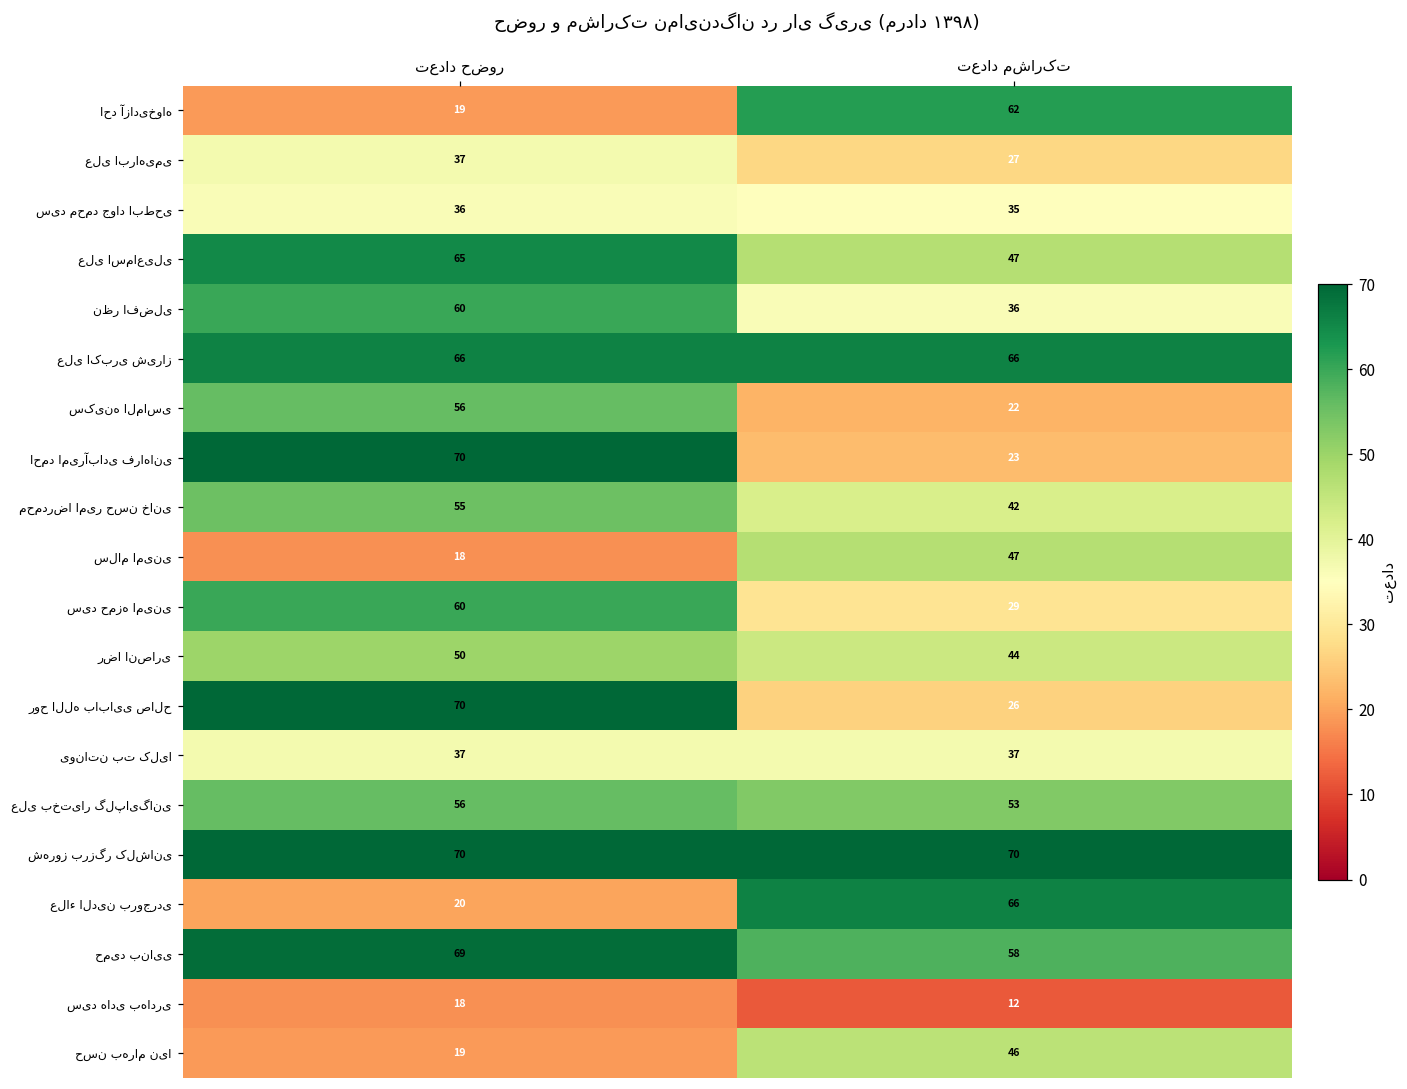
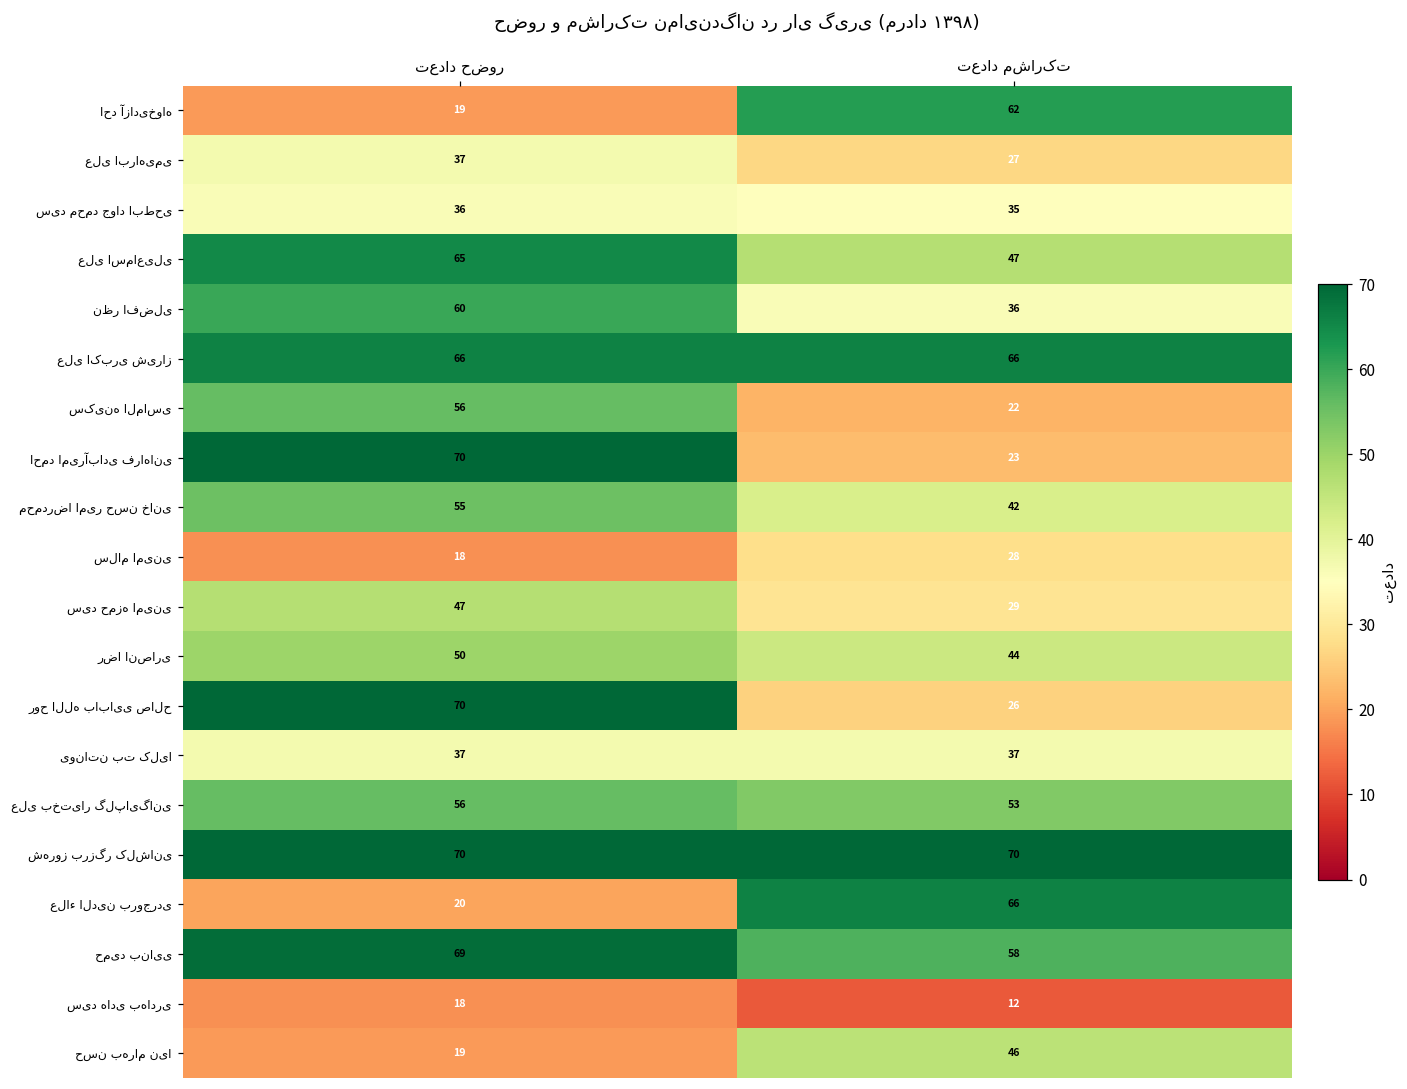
  {
    "احد آزادی‎خواه": {
      "تعداد حضور": 19,
      "تعداد مشارکت": 62
    },
    "علی ابراهیمی": {
      "تعداد حضور": 37,
      "تعداد مشارکت": 27
    },
    "سید محمد جواد ابطحی": {
      "تعداد حضور": 36,
      "تعداد مشارکت": 35
    },
    "علی اسماعیلی": {
      "تعداد حضور": 65,
      "تعداد مشارکت": 47
    },
    "نظر افضلی": {
      "تعداد حضور": 60,
      "تعداد مشارکت": 36
    },
    "علی اکبری شیراز": {
      "تعداد حضور": 66,
      "تعداد مشارکت": 66
    },
    "سکینه الماسی": {
      "تعداد حضور": 56,
      "تعداد مشارکت": 22
    },
    "احمد امیرآبادی فراهانی": {
      "تعداد حضور": 70,
      "تعداد مشارکت": 23
    },
    "محمدرضا امیر حسن خانی": {
      "تعداد حضور": 55,
      "تعداد مشارکت": 42
    },
    "سلام امینی": {
      "تعداد حضور": 18,
-     "تعداد مشارکت": 47
+     "تعداد مشارکت": 28
    },
    "سید حمزه امینی": {
-     "تعداد حضور": 60,
+     "تعداد حضور": 47,
      "تعداد مشارکت": 29
    },
    "رضا انصاری": {
      "تعداد حضور": 50,
      "تعداد مشارکت": 44
    },
    "روح الله بابایی صالح": {
      "تعداد حضور": 70,
      "تعداد مشارکت": 26
    },
    "یوناتن بت کلیا": {
      "تعداد حضور": 37,
      "تعداد مشارکت": 37
    },
    "علی بختیار گلپایگانی": {
      "تعداد حضور": 56,
      "تعداد مشارکت": 53
    },
    "شهروز برزگر کلشانی": {
      "تعداد حضور": 70,
      "تعداد مشارکت": 70
    },
    "علاء الدین بروجردی": {
      "تعداد حضور": 20,
      "تعداد مشارکت": 66
    },
    "حمید بنایی": {
      "تعداد حضور": 69,
      "تعداد مشارکت": 58
    },
    "سید هادی بهادری": {
      "تعداد حضور": 18,
      "تعداد مشارکت": 12
    },
    "حسن بهرام نیا": {
      "تعداد حضور": 19,
      "تعداد مشارکت": 46
    }
  }
